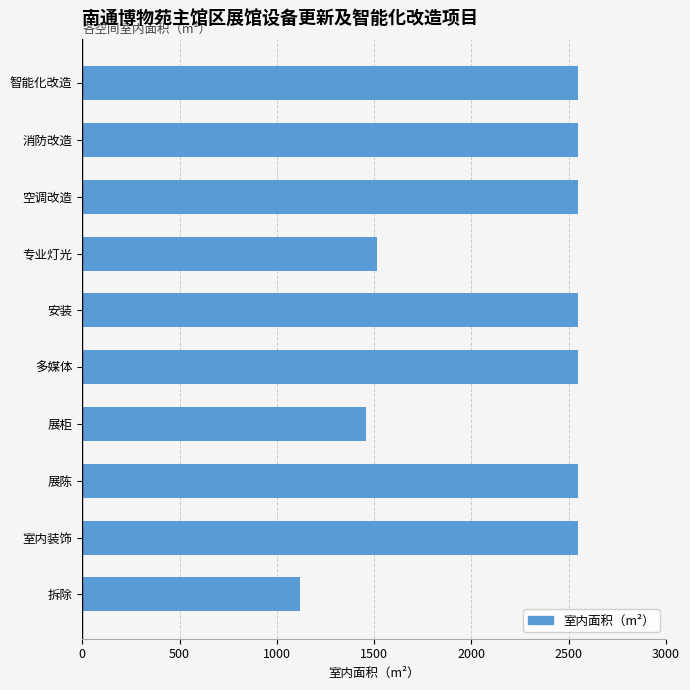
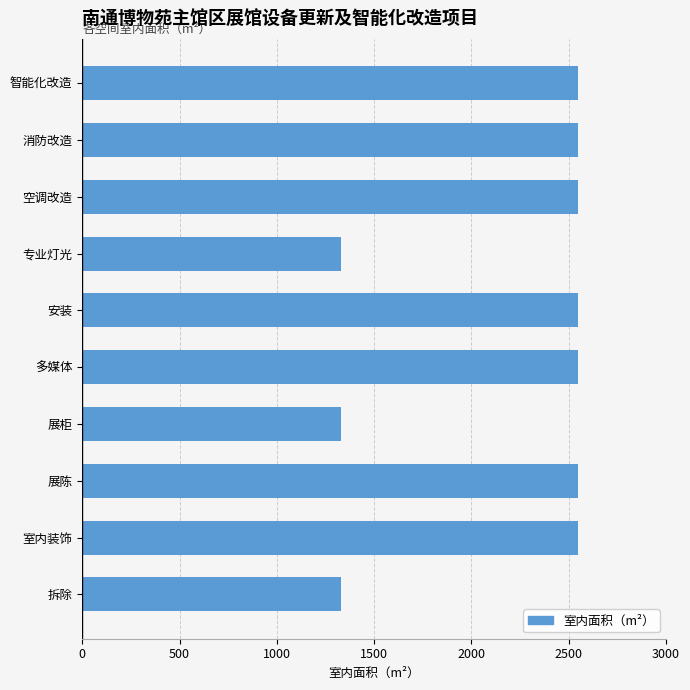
  {
    "智能化改造": 2550,
    "消防改造": 2550,
    "空调改造": 2550,
-   "专业灯光": 1520,
+   "专业灯光": 1330,
    "安装": 2550,
    "多媒体": 2550,
-   "展柜": 1460,
+   "展柜": 1330,
    "展陈": 2550,
    "室内装饰": 2550,
-   "拆除": 1120
+   "拆除": 1330
  }
